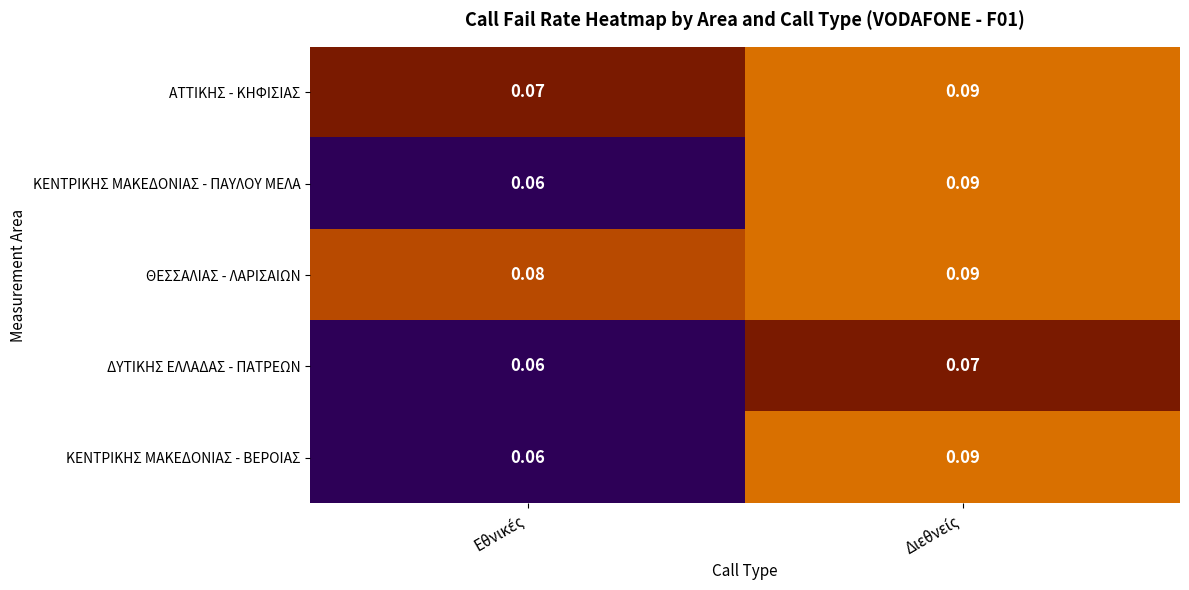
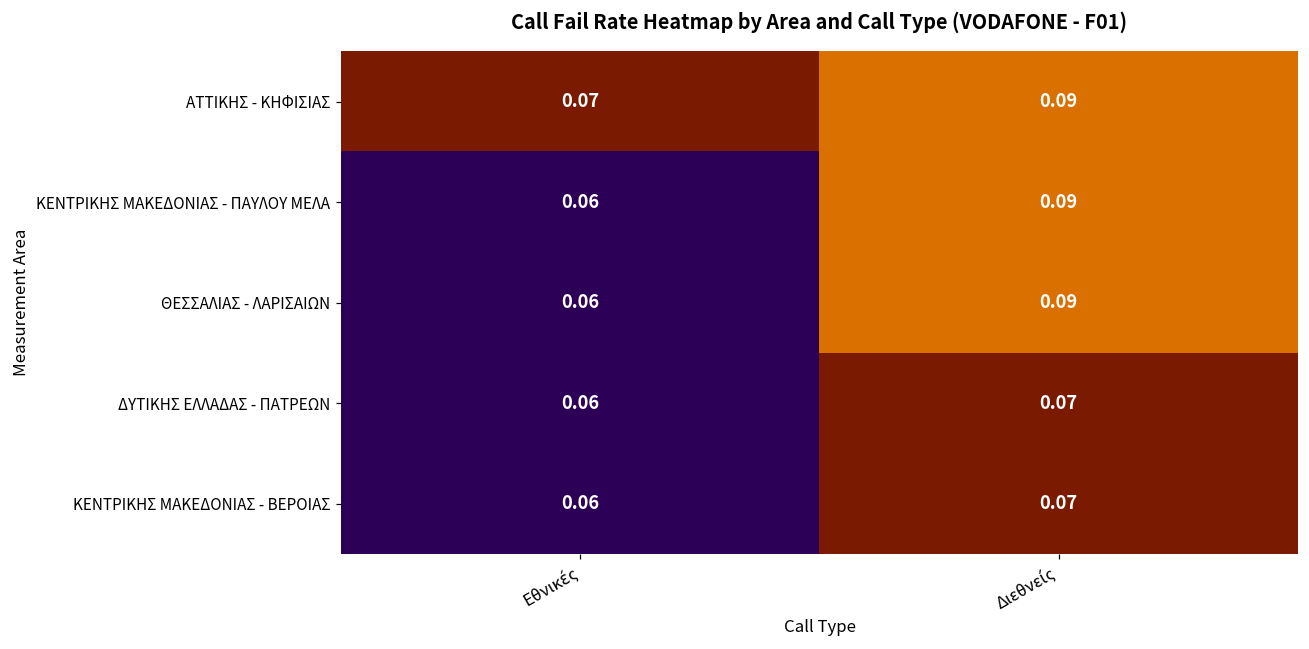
  {
    "ΑΤΤΙΚΗΣ - ΚΗΦΙΣΙΑΣ": {
      "Εθνικές": 0.07,
      "Διεθνείς": 0.09
    },
    "ΚΕΝΤΡΙΚΗΣ ΜΑΚΕΔΟΝΙΑΣ - ΠΑΥΛΟΥ ΜΕΛΑ": {
      "Εθνικές": 0.06,
      "Διεθνείς": 0.09
    },
    "ΘΕΣΣΑΛΙΑΣ - ΛΑΡΙΣΑΙΩΝ": {
-     "Εθνικές": 0.08,
+     "Εθνικές": 0.06,
      "Διεθνείς": 0.09
    },
    "ΔΥΤΙΚΗΣ ΕΛΛΑΔΑΣ - ΠΑΤΡΕΩΝ": {
      "Εθνικές": 0.06,
      "Διεθνείς": 0.07
    },
    "ΚΕΝΤΡΙΚΗΣ ΜΑΚΕΔΟΝΙΑΣ - ΒΕΡΟΙΑΣ": {
      "Εθνικές": 0.06,
-     "Διεθνείς": 0.09
+     "Διεθνείς": 0.07
    }
  }
